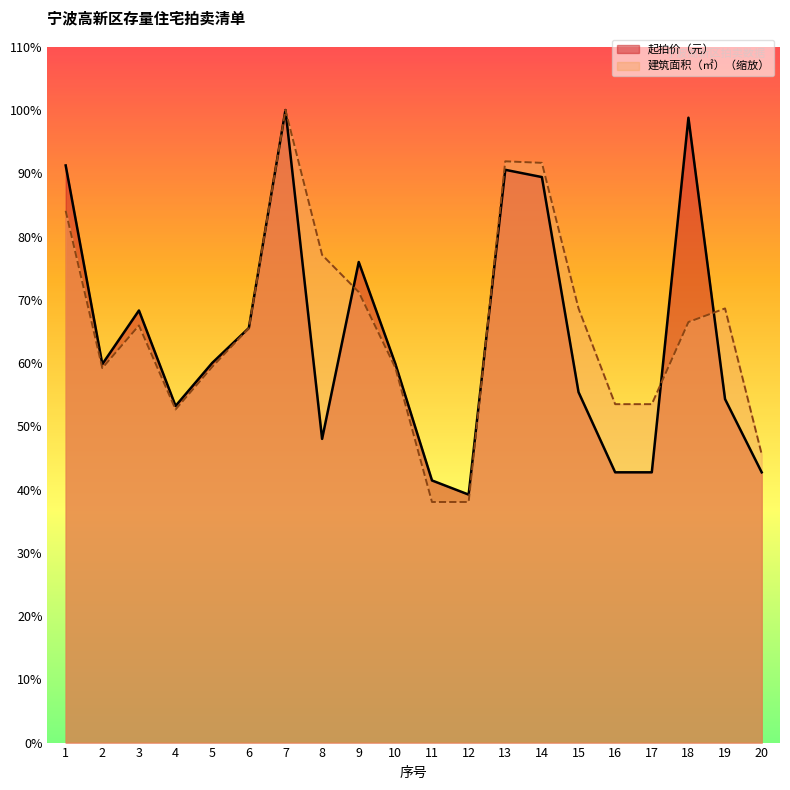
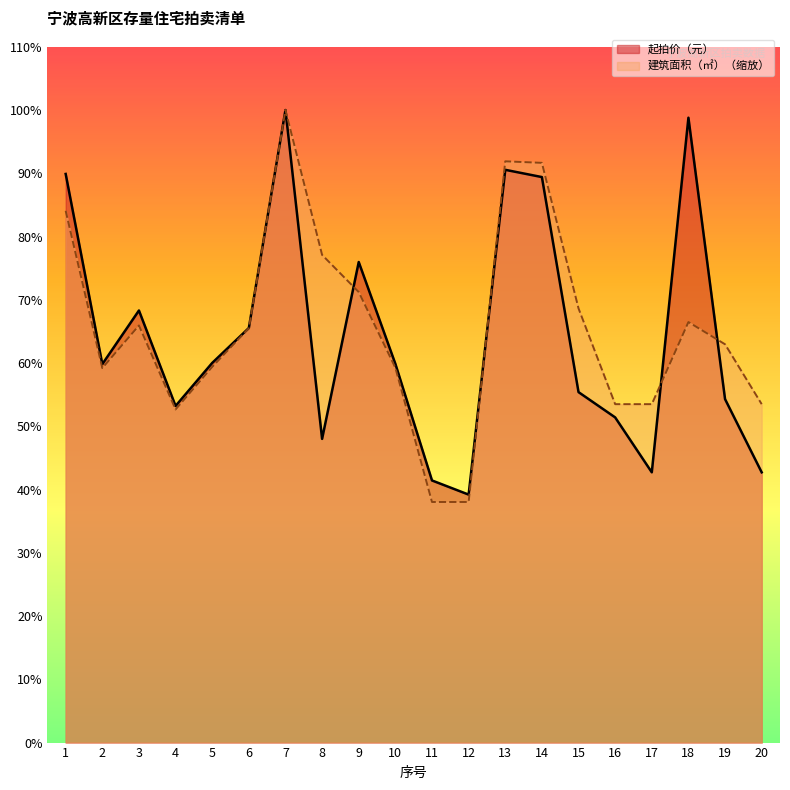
  {
    "起拍价（元）": {
-     "1": "91%",
+     "1": "90%",
      "2": "60%",
      "3": "68%",
      "4": "53%",
      "5": "60%",
      "8": "48%",
      "9": "76%",
      "10": "60%",
      "11": "41%",
      "12": "39%",
      "13": "91%",
      "14": "89%",
      "15": "55%",
-     "16": "43%",
+     "16": "51%",
      "17": "43%",
      "18": "99%",
      "19": "54%",
      "20": "43%"
    },
    "建筑面积（㎡）（缩放）": {
      "1": "84%",
      "2": "59%",
      "3": "66%",
      "4": "53%",
      "5": "59%",
      "8": "77%",
      "9": "71%",
      "10": "59%",
      "11": "38%",
      "12": "38%",
      "13": "92%",
      "14": "92%",
      "15": "69%",
      "16": "54%",
      "17": "54%",
      "18": "66%",
-     "19": "69%",
-     "20": "46%"
+     "19": "63%",
+     "20": "54%"
    }
  }
